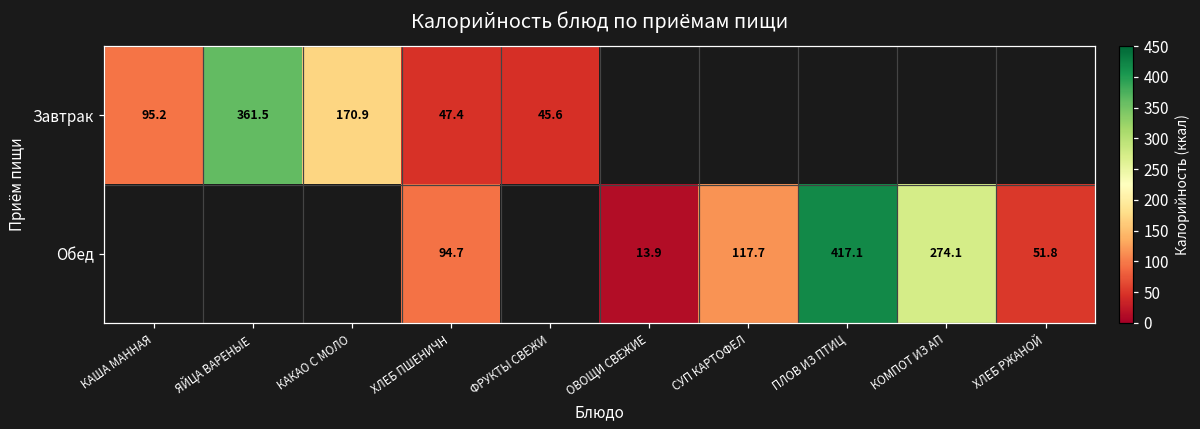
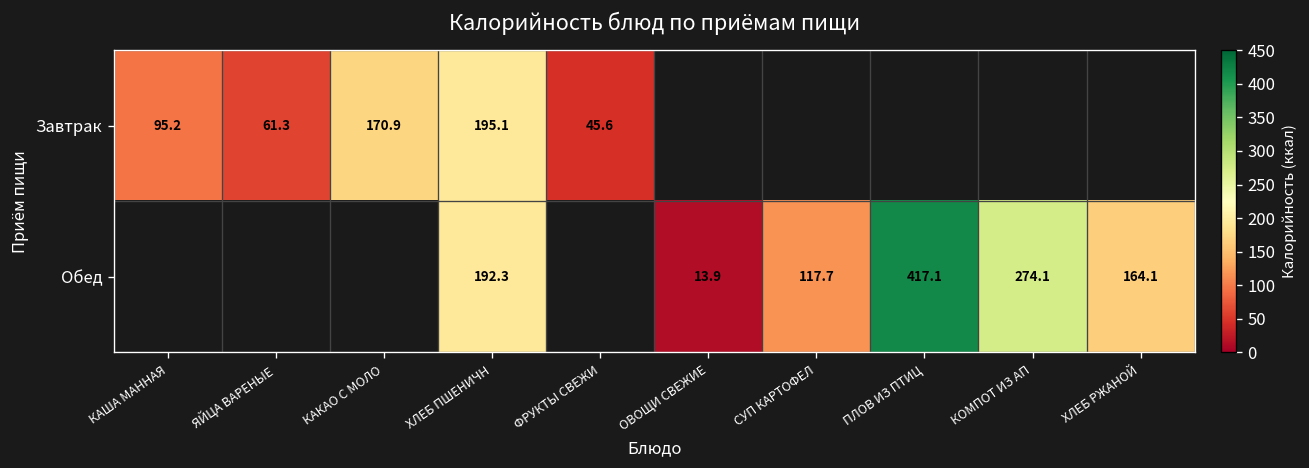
  {
    "Завтрак": {
      "КАША МАННАЯ": 95.2,
-     "ЯЙЦА ВАРЕНЫЕ": 361.5,
+     "ЯЙЦА ВАРЕНЫЕ": 61.3,
      "КАКАО С МОЛО": 170.9,
-     "ХЛЕБ ПШЕНИЧН": 47.4,
+     "ХЛЕБ ПШЕНИЧН": 195.1,
      "ФРУКТЫ СВЕЖИ": 45.6
    },
    "Обед": {
-     "ХЛЕБ ПШЕНИЧН": 94.7,
+     "ХЛЕБ ПШЕНИЧН": 192.3,
      "ОВОЩИ СВЕЖИЕ": 13.9,
      "СУП КАРТОФЕЛ": 117.7,
      "ПЛОВ ИЗ ПТИЦ": 417.1,
      "КОМПОТ ИЗ АП": 274.1,
-     "ХЛЕБ РЖАНОЙ": 51.8
+     "ХЛЕБ РЖАНОЙ": 164.1
    }
  }
